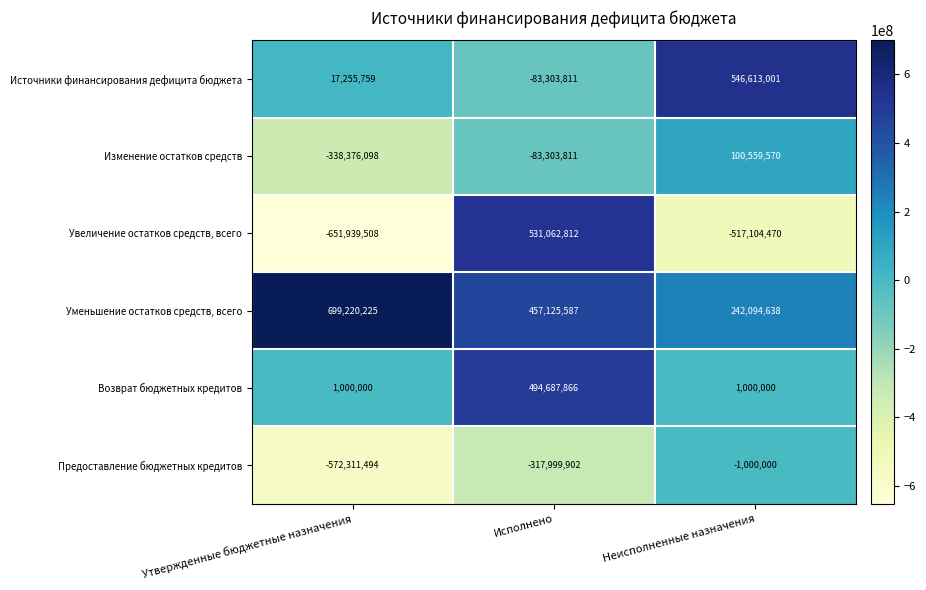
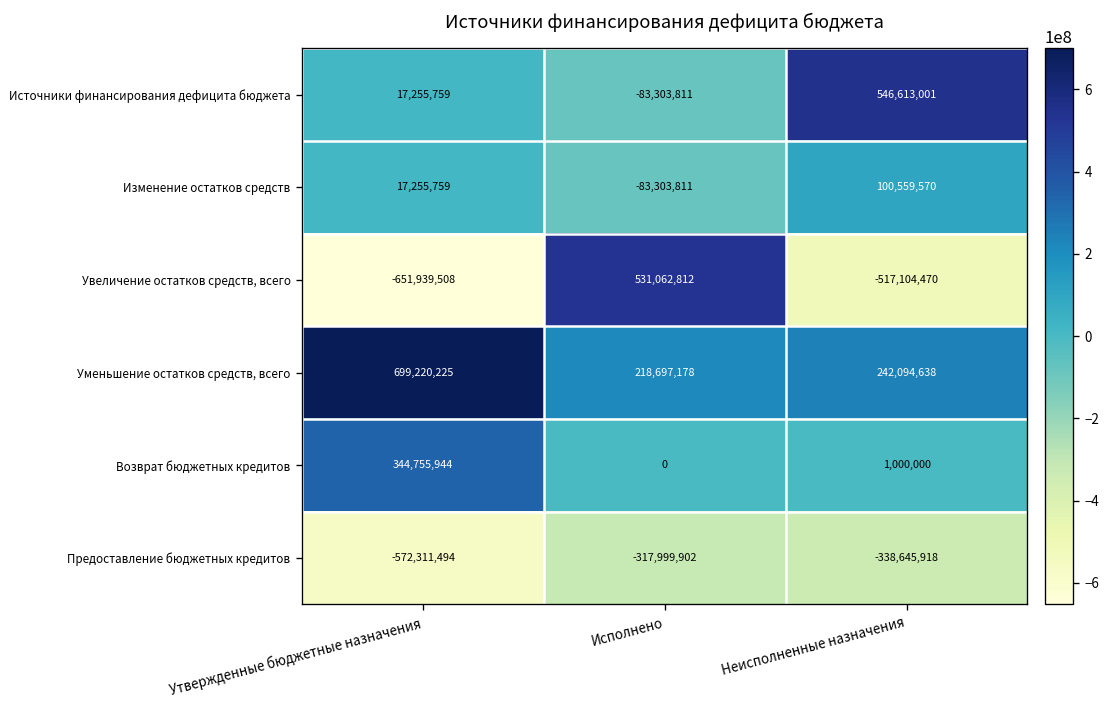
  {
    "Источники финансирования дефицита бюджета": {
      "Утвержденные бюджетные назначения": "17,255,759",
      "Исполнено": "-83,303,811",
      "Неисполненные назначения": "546,613,001"
    },
    "Изменение остатков средств": {
-     "Утвержденные бюджетные назначения": "-338,376,098",
+     "Утвержденные бюджетные назначения": "17,255,759",
      "Исполнено": "-83,303,811",
      "Неисполненные назначения": "100,559,570"
    },
    "Увеличение остатков средств, всего": {
      "Утвержденные бюджетные назначения": "-651,939,508",
      "Исполнено": "531,062,812",
      "Неисполненные назначения": "-517,104,470"
    },
    "Уменьшение остатков средств, всего": {
      "Утвержденные бюджетные назначения": "699,220,225",
-     "Исполнено": "457,125,587",
+     "Исполнено": "218,697,178",
      "Неисполненные назначения": "242,094,638"
    },
    "Возврат бюджетных кредитов": {
-     "Утвержденные бюджетные назначения": "1,000,000",
-     "Исполнено": "494,687,866",
+     "Утвержденные бюджетные назначения": "344,755,944",
+     "Исполнено": "0",
      "Неисполненные назначения": "1,000,000"
    },
    "Предоставление бюджетных кредитов": {
      "Утвержденные бюджетные назначения": "-572,311,494",
      "Исполнено": "-317,999,902",
-     "Неисполненные назначения": "-1,000,000"
+     "Неисполненные назначения": "-338,645,918"
    }
  }
